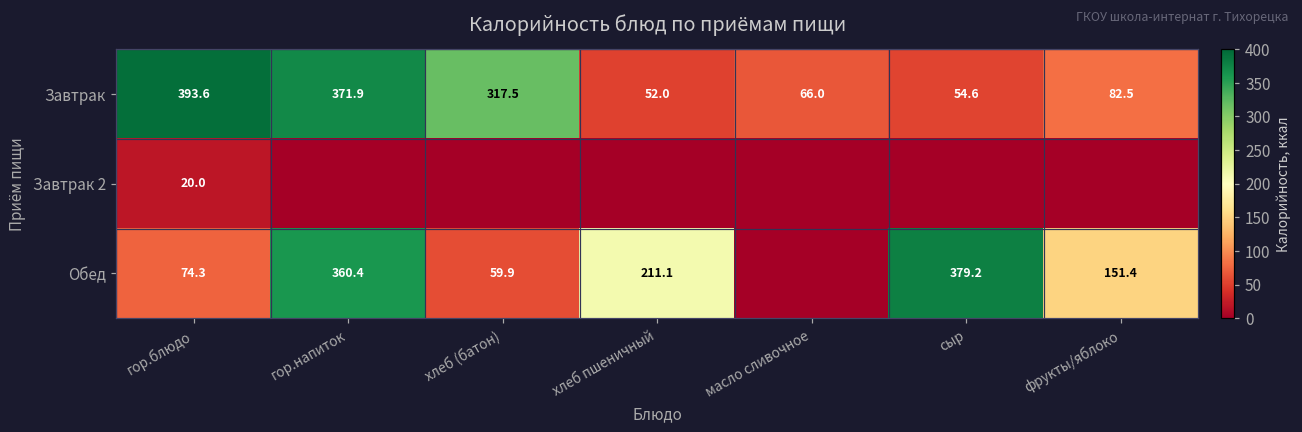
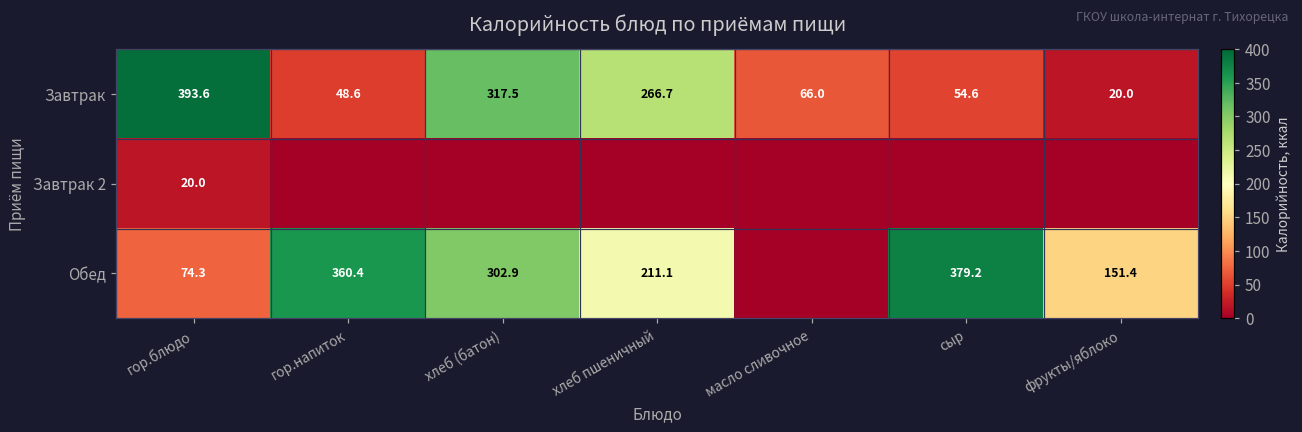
  {
    "Завтрак": {
      "гор.блюдо": 393.6,
-     "гор.напиток": 371.9,
+     "гор.напиток": 48.6,
      "хлеб (батон)": 317.5,
-     "хлеб пшеничный": 52.0,
+     "хлеб пшеничный": 266.7,
      "масло сливочное": 66.0,
      "сыр": 54.6,
-     "фрукты/яблоко": 82.5
+     "фрукты/яблоко": 20.0
    },
    "Завтрак 2": {
      "гор.блюдо": 20.0
    },
    "Обед": {
      "гор.блюдо": 74.3,
      "гор.напиток": 360.4,
-     "хлеб (батон)": 59.9,
+     "хлеб (батон)": 302.9,
      "хлеб пшеничный": 211.1,
      "сыр": 379.2,
      "фрукты/яблоко": 151.4
    }
  }
